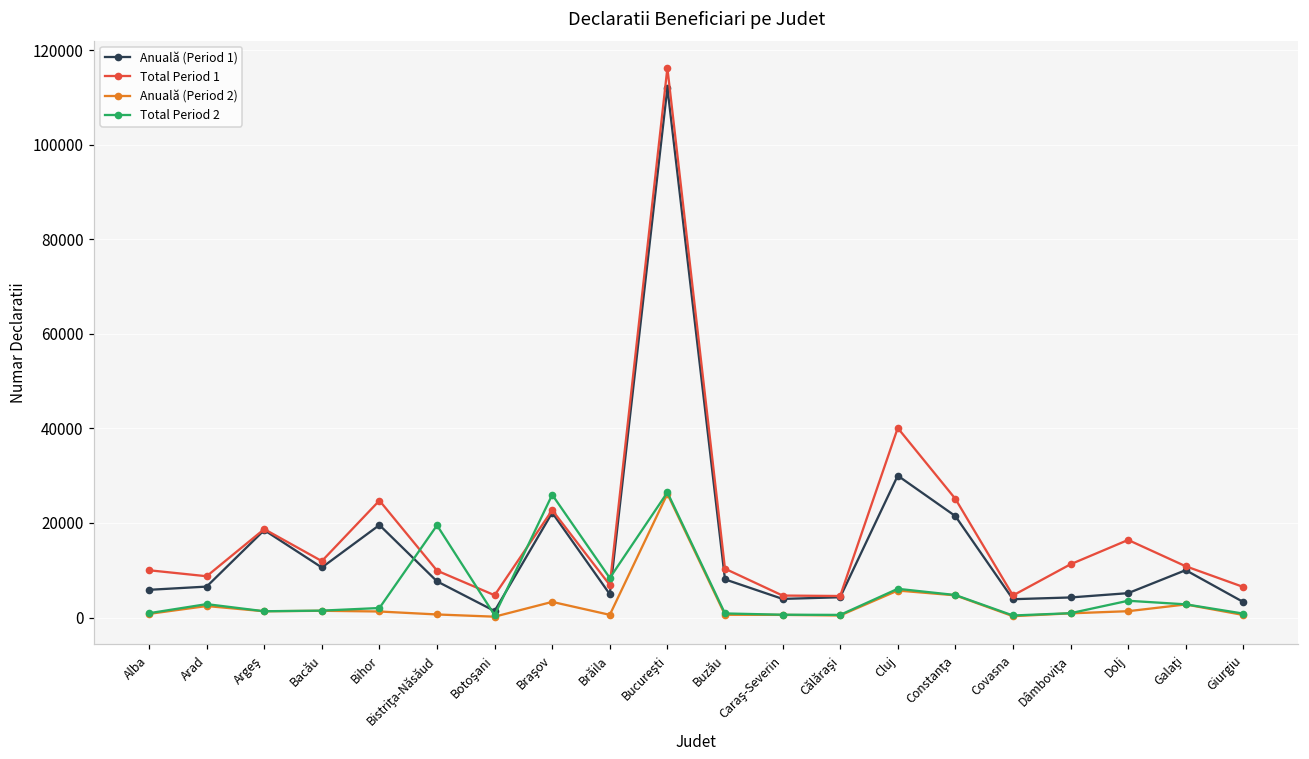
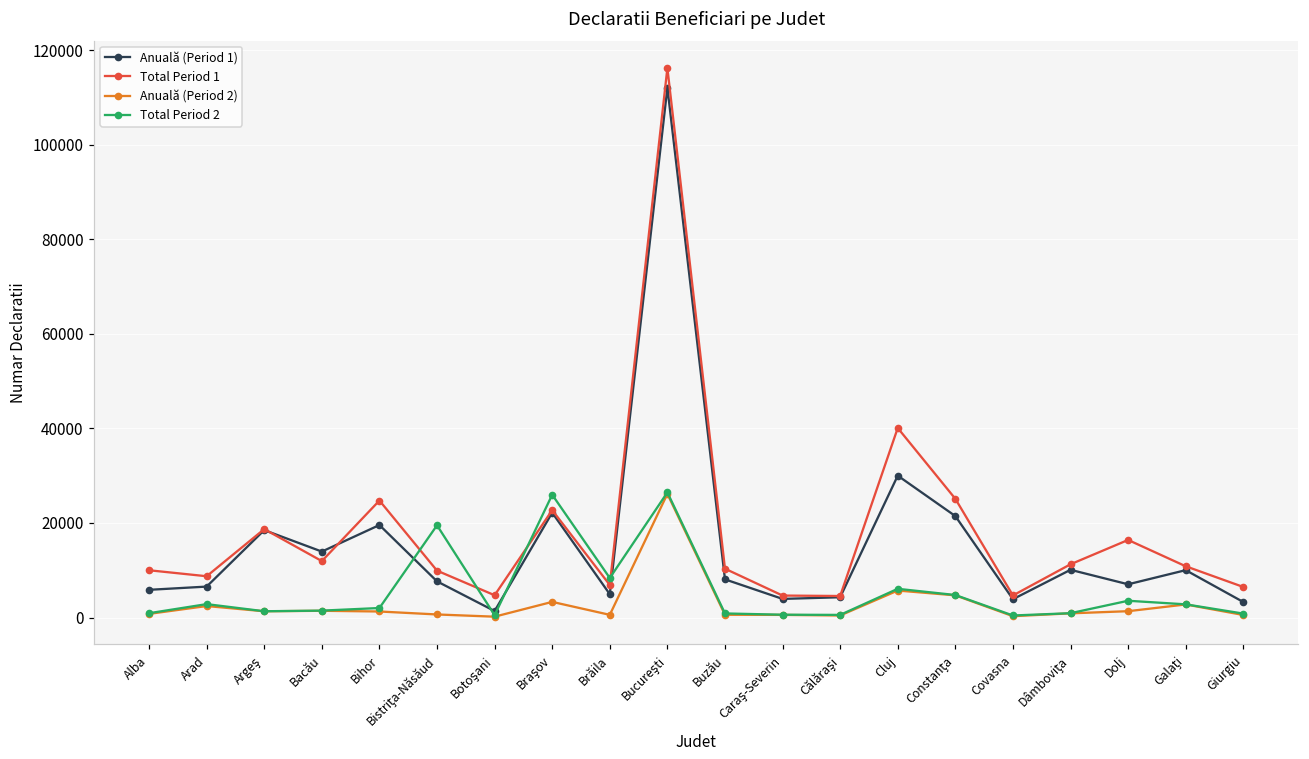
  {
    "Anuală (Period 1)": {
      "Alba": 6000,
      "Arad": 7000,
-     "Bacău": 11000,
+     "Bacău": 14000,
      "Bihor": 20000,
      "Bistriţa-Năsăud": 8000,
      "Botoşani": 1000,
      "Brăila": 5000,
      "Bucureşti": 112000,
      "Buzău": 8000,
      "Caraş-Severin": 4000,
      "Cluj": 30000,
      "Constanţa": 21000,
      "Covasna": 4000,
-     "Dâmboviţa": 4000,
-     "Dolj": 5000,
+     "Dâmboviţa": 10000,
+     "Dolj": 7000,
      "Galaţi": 10000,
      "Giurgiu": 3000
    },
    "Total Period 2": {
      "Bihor": 2000,
      "Bistriţa-Năsăud": 20000,
      "Braşov": 26000,
      "Brăila": 8000,
      "Dolj": 4000
    }
  }
